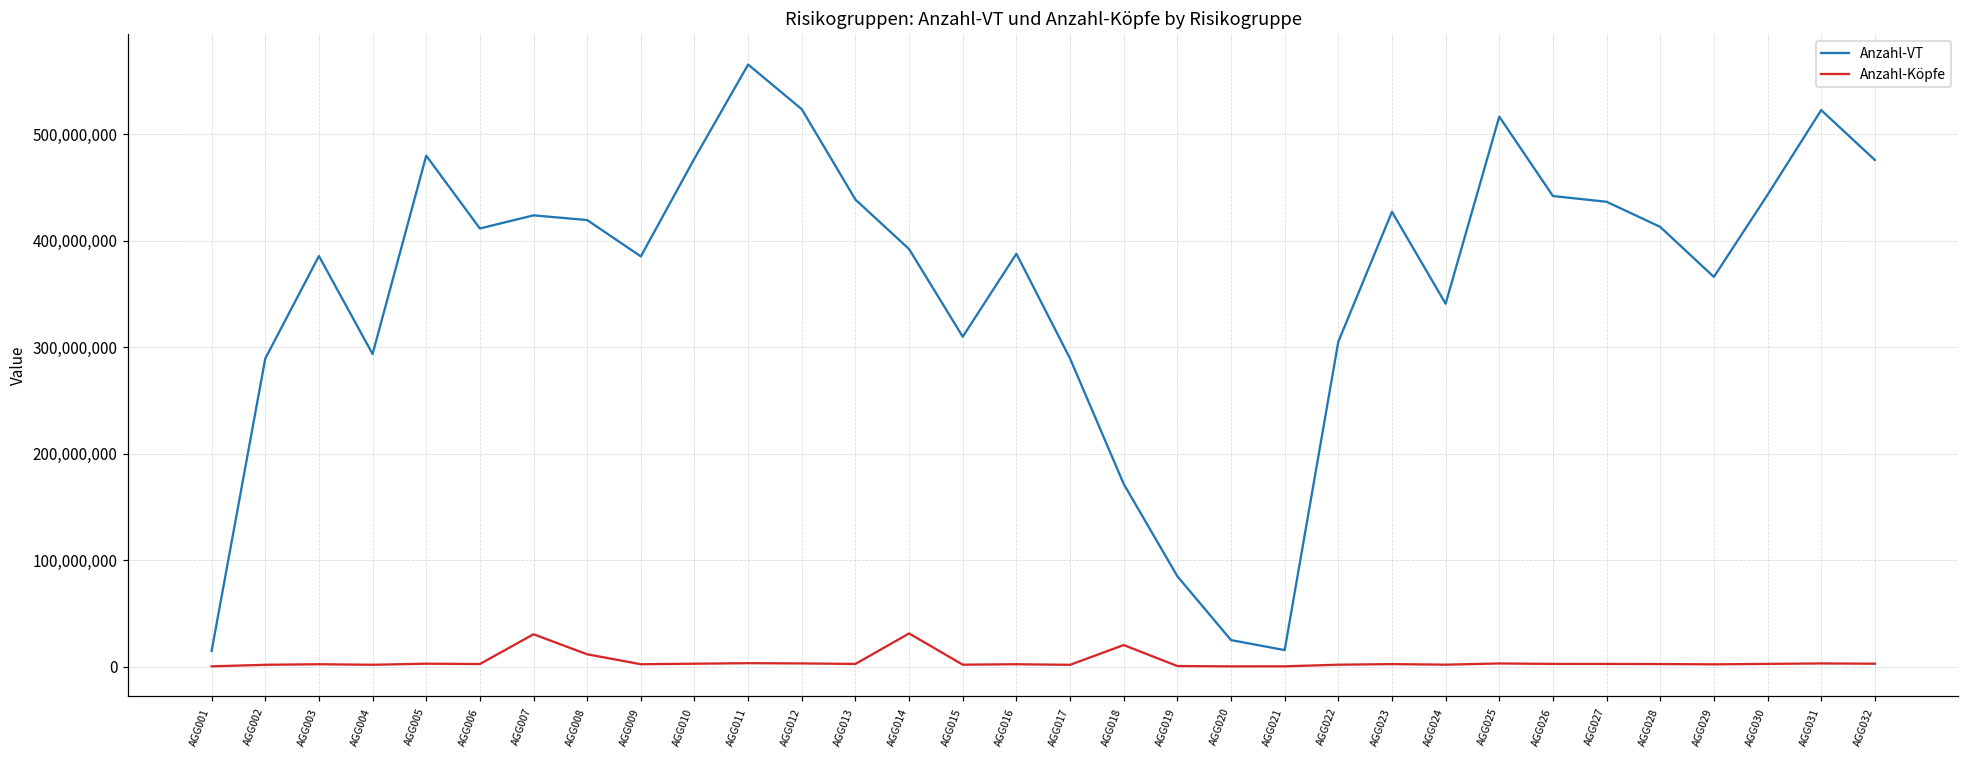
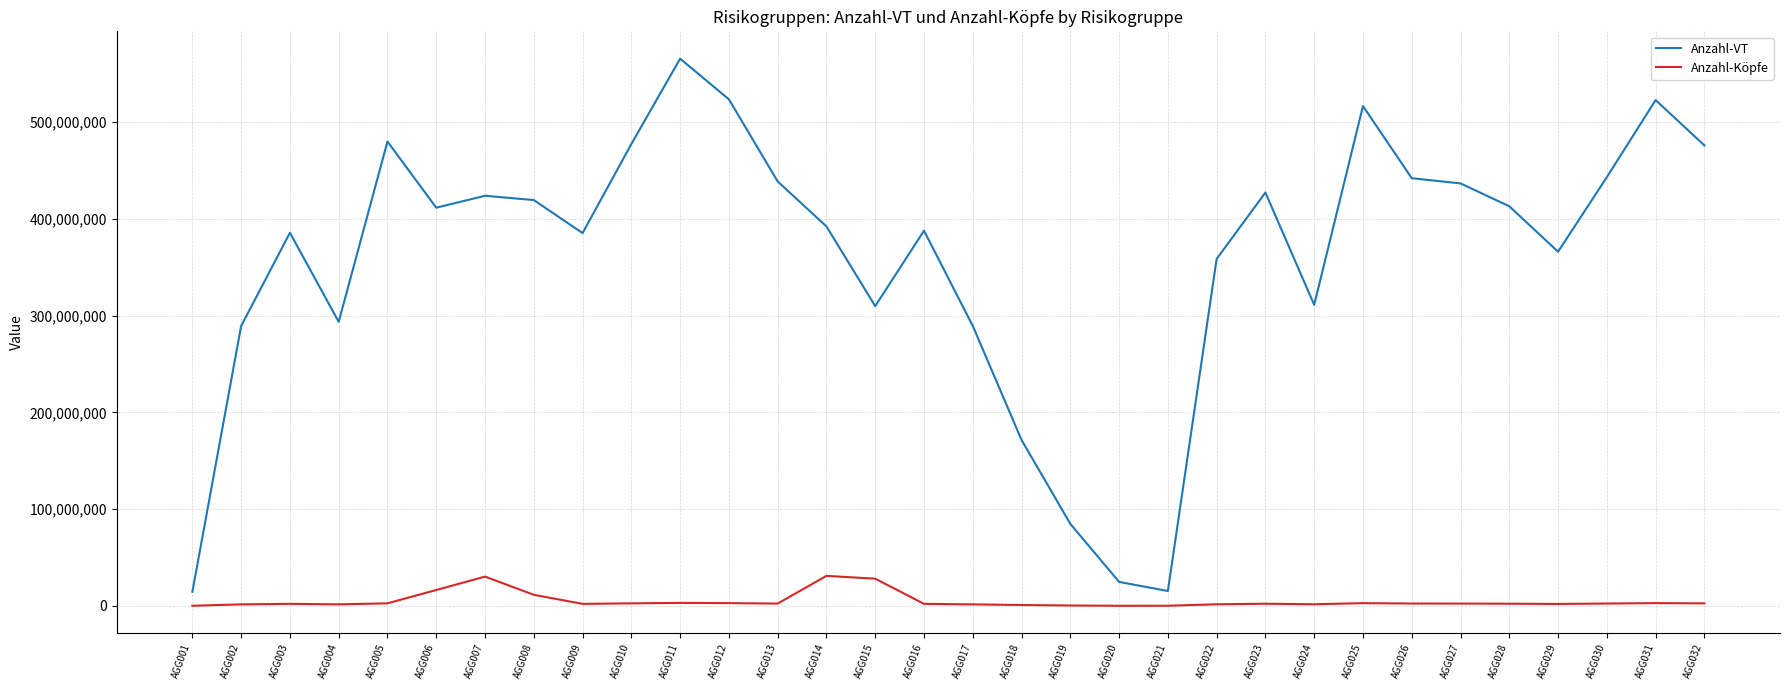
  {
    "Anzahl-VT": {
      "AGG001": "10,000,000",
      "AGG002": "290,000,000",
      "AGG003": "390,000,000",
      "AGG004": "290,000,000",
      "AGG005": "480,000,000",
      "AGG006": "410,000,000",
      "AGG007": "420,000,000",
      "AGG008": "420,000,000",
      "AGG009": "390,000,000",
      "AGG010": "480,000,000",
      "AGG011": "570,000,000",
      "AGG012": "520,000,000",
      "AGG013": "440,000,000",
      "AGG014": "390,000,000",
      "AGG015": "310,000,000",
      "AGG016": "390,000,000",
      "AGG017": "290,000,000",
      "AGG018": "170,000,000",
      "AGG019": "80,000,000",
      "AGG020": "20,000,000",
      "AGG021": "20,000,000",
-     "AGG022": "310,000,000",
+     "AGG022": "360,000,000",
      "AGG023": "430,000,000",
-     "AGG024": "340,000,000",
+     "AGG024": "310,000,000",
      "AGG025": "520,000,000",
      "AGG026": "440,000,000",
      "AGG027": "440,000,000",
      "AGG028": "410,000,000",
      "AGG029": "370,000,000",
      "AGG030": "440,000,000",
      "AGG031": "520,000,000",
      "AGG032": "480,000,000"
    },
    "Anzahl-Köpfe": {
      "AGG001": "0",
      "AGG002": "0",
      "AGG003": "0",
      "AGG004": "0",
      "AGG005": "0",
-     "AGG006": "0",
+     "AGG006": "20,000,000",
      "AGG007": "30,000,000",
      "AGG008": "10,000,000",
      "AGG009": "0",
      "AGG010": "0",
      "AGG011": "0",
      "AGG012": "0",
      "AGG013": "0",
      "AGG014": "30,000,000",
-     "AGG015": "0",
+     "AGG015": "30,000,000",
      "AGG016": "0",
      "AGG017": "0",
-     "AGG018": "20,000,000",
+     "AGG018": "0",
      "AGG019": "0",
      "AGG020": "0",
      "AGG021": "0",
      "AGG022": "0",
      "AGG023": "0",
      "AGG024": "0",
      "AGG025": "0",
      "AGG026": "0",
      "AGG027": "0",
      "AGG028": "0",
      "AGG029": "0",
      "AGG030": "0",
      "AGG031": "0",
      "AGG032": "0"
    }
  }
